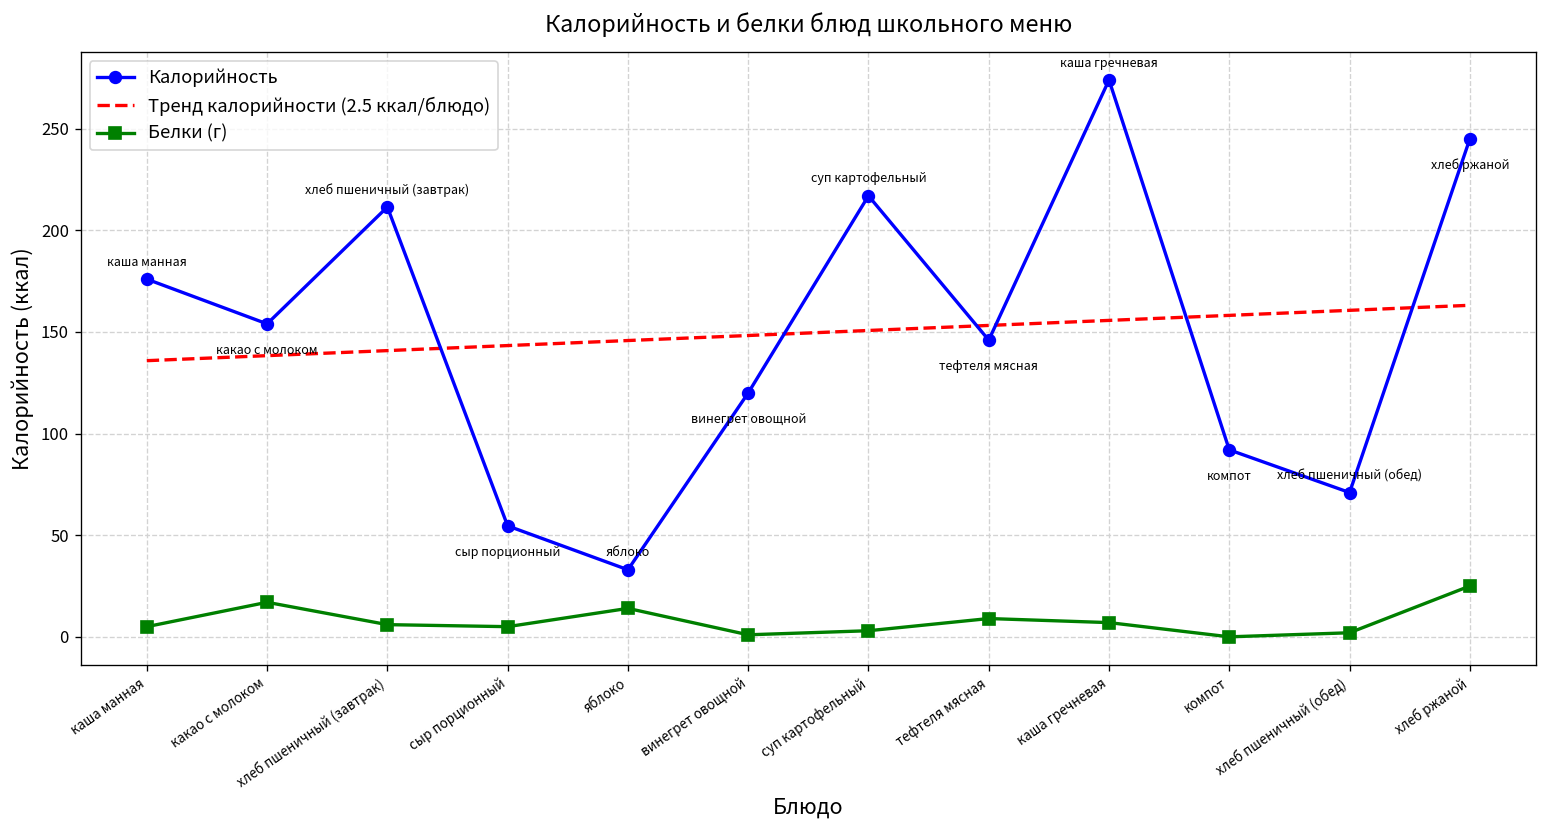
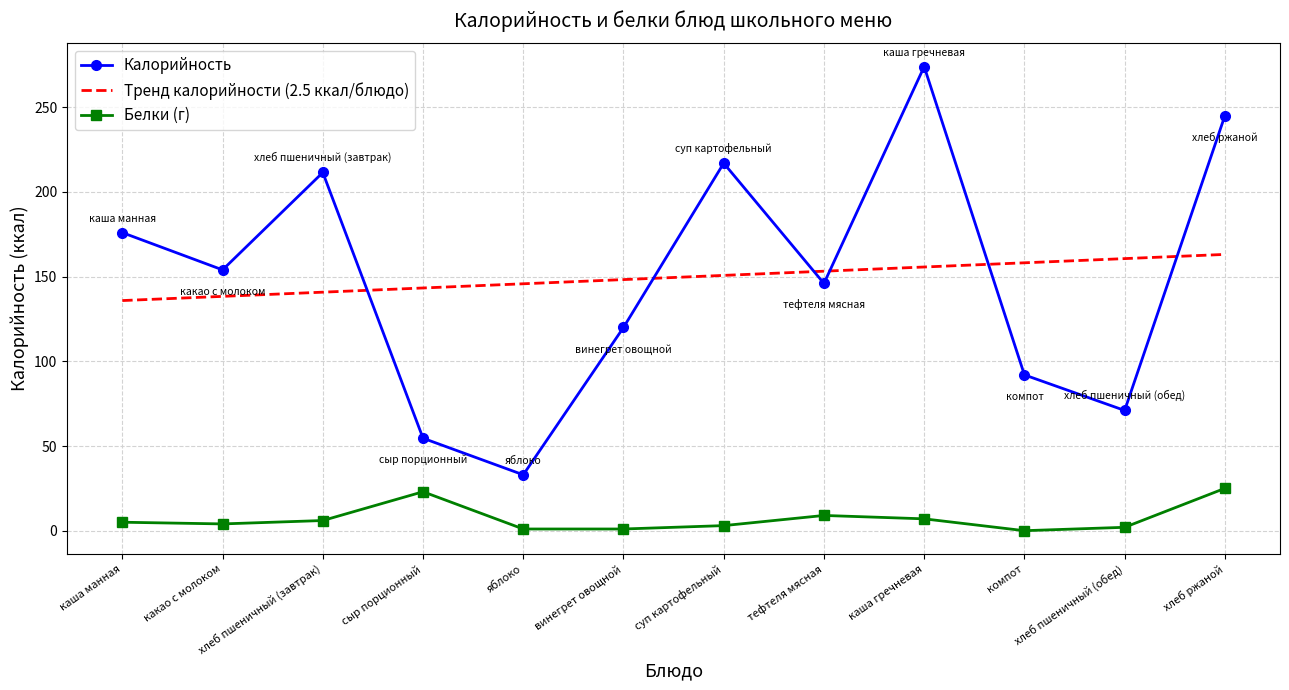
  {
    "Калорийность": {
      "каша манная": 176,
      "какао с молоком": 154,
      "хлеб пшеничный (завтрак)": 212,
      "сыр порционный": 55,
      "яблоко": 33,
      "винегрет овощной": 120,
      "суп картофельный": 217,
      "тефтеля мясная": 146,
      "каша гречневая": 274,
      "компот": 92,
      "хлеб пшеничный (обед)": 71,
      "хлеб ржаной": 245
    },
    "Тренд калорийности (2.5 ккал/блюдо)": {
      "каша манная": 136,
      "какао с молоком": 138,
      "хлеб пшеничный (завтрак)": 141,
      "сыр порционный": 143,
      "яблоко": 146,
      "винегрет овощной": 148,
      "суп картофельный": 151,
      "тефтеля мясная": 153,
      "каша гречневая": 156,
      "компот": 158,
      "хлеб пшеничный (обед)": 161,
      "хлеб ржаной": 163
    },
    "Белки (г)": {
      "каша манная": 5,
-     "какао с молоком": 17,
+     "какао с молоком": 4,
      "хлеб пшеничный (завтрак)": 6,
-     "сыр порционный": 5,
-     "яблоко": 14,
+     "сыр порционный": 23,
+     "яблоко": 1,
      "винегрет овощной": 1,
      "суп картофельный": 3,
      "тефтеля мясная": 9,
      "каша гречневая": 7,
      "компот": 0,
      "хлеб пшеничный (обед)": 2,
      "хлеб ржаной": 25
    }
  }
